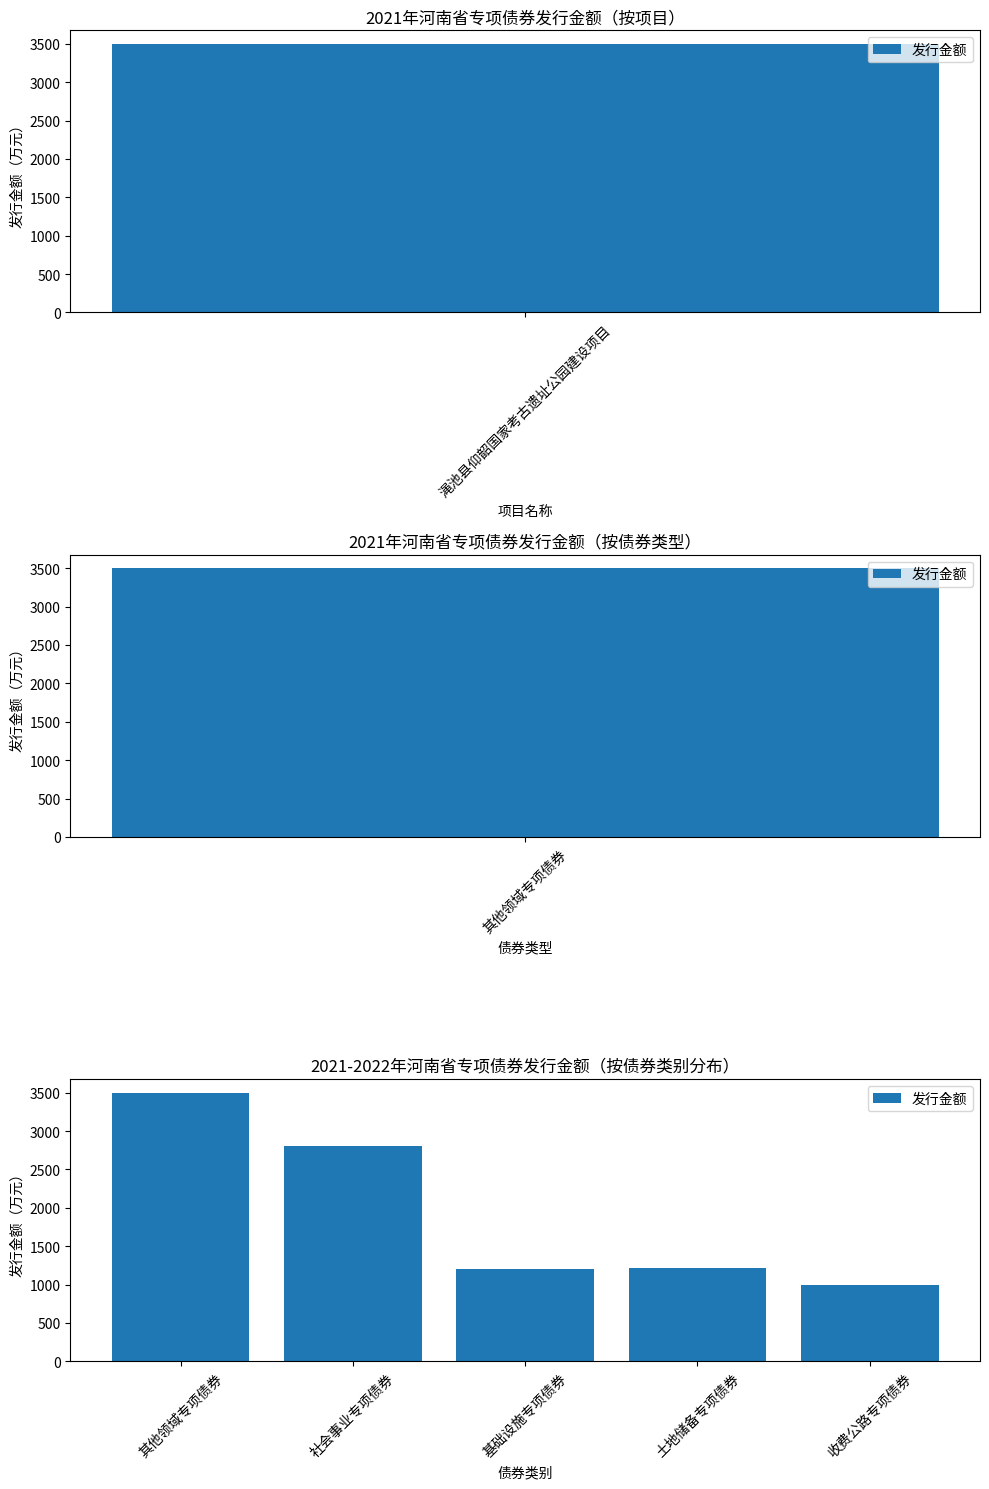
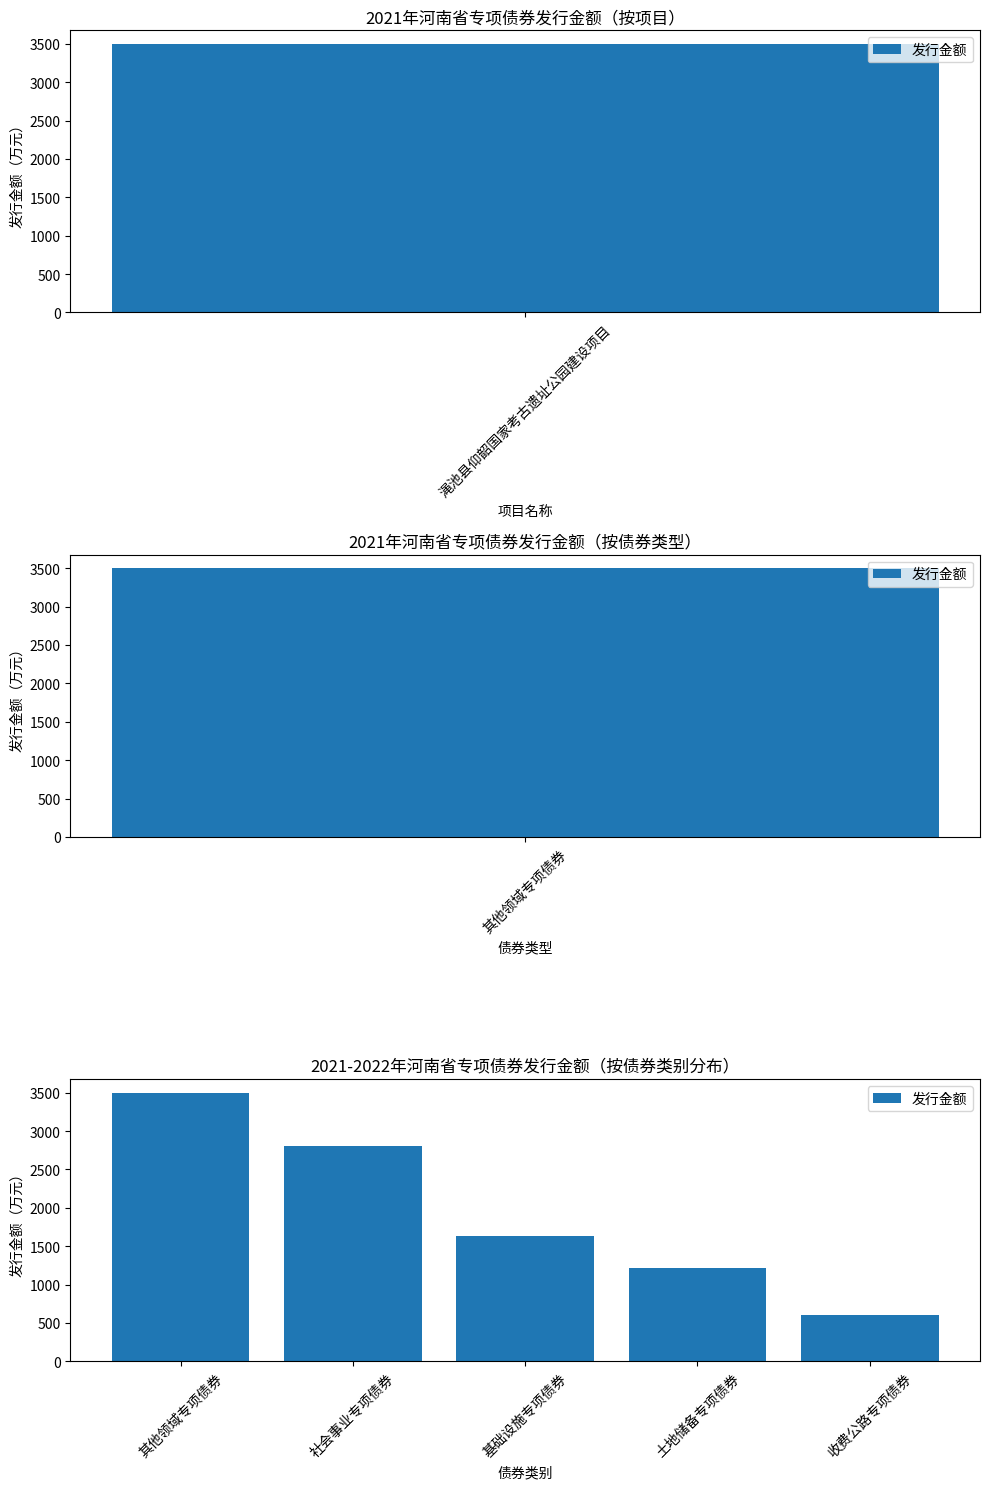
  {
    "2021年河南省专项债券发行金额（按项目）": {
      "渑池县仰韶国家考古遗址公园建设项目": 3500
    },
    "2021年河南省专项债券发行金额（按债券类型）": {
      "其他领域专项债券": 3500
    },
    "2021-2022年河南省专项债券发行金额（按债券类别分布）": {
      "其他领域专项债券": 3500,
      "社会事业专项债券": 2800,
-     "基础设施专项债券": 1200,
+     "基础设施专项债券": 1600,
      "土地储备专项债券": 1200,
-     "收费公路专项债券": 1000
+     "收费公路专项债券": 600
    }
  }
